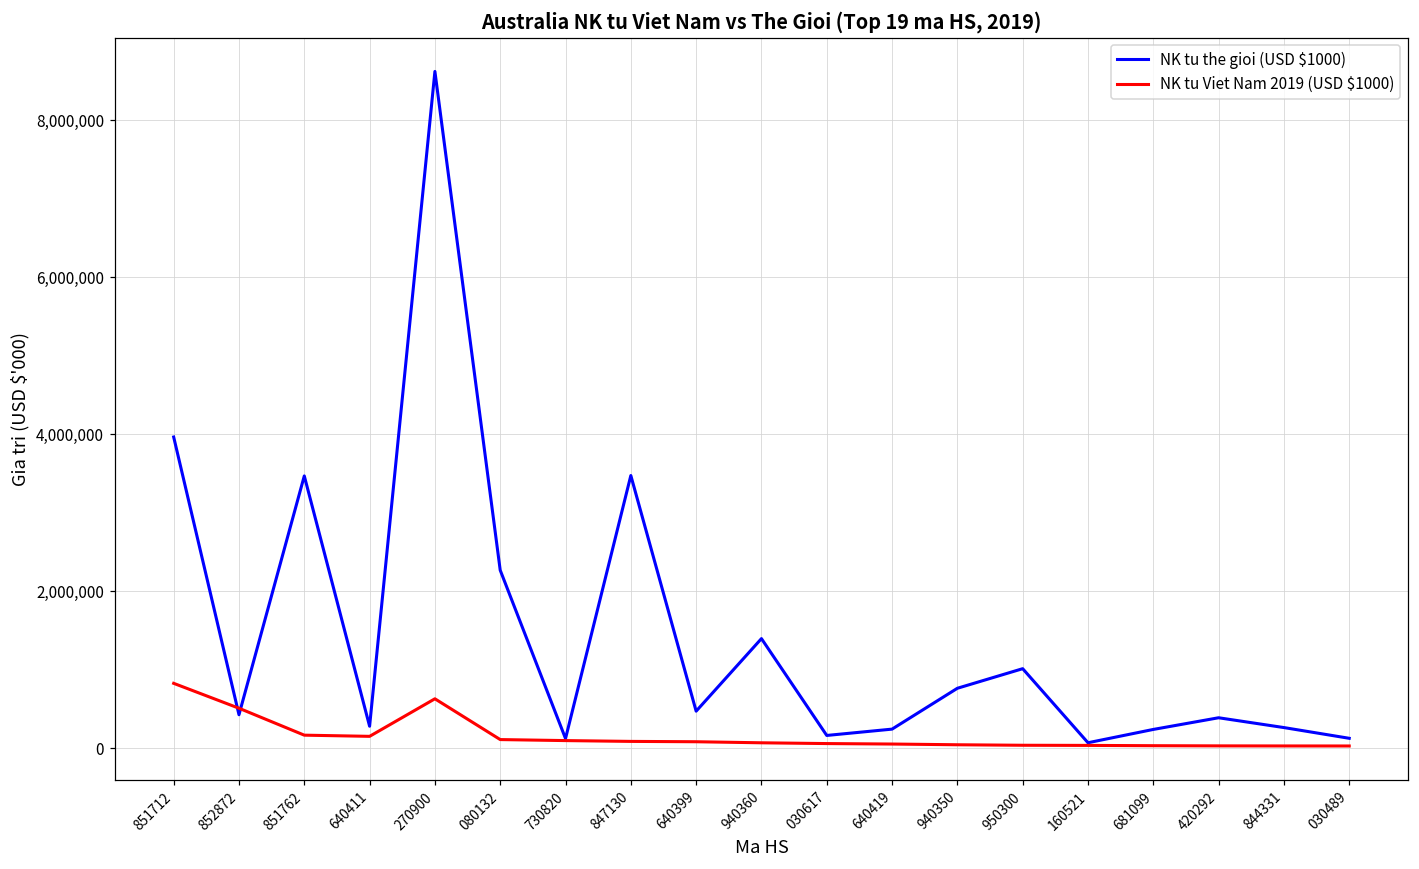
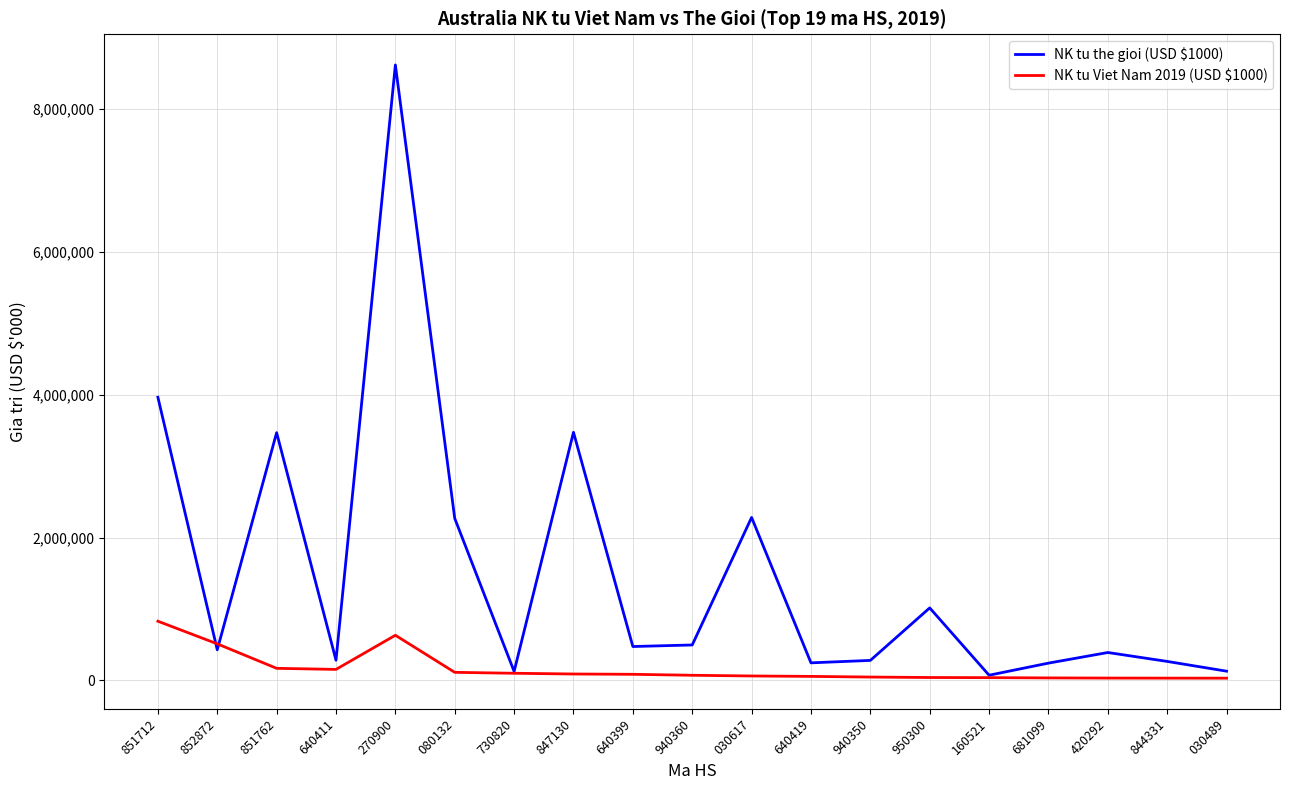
  {
    "NK tu the gioi (USD $1000)": {
      "851712": "4,000,000",
      "852872": "400,000",
      "851762": "3,500,000",
      "640411": "300,000",
      "270900": "8,600,000",
      "080132": "2,300,000",
      "847130": "3,500,000",
      "640399": "500,000",
-     "940360": "1,400,000",
-     "030617": "200,000",
+     "940360": "500,000",
+     "030617": "2,300,000",
      "640419": "200,000",
-     "940350": "800,000",
+     "940350": "300,000",
      "950300": "1,000,000",
      "681099": "200,000",
      "420292": "400,000",
      "844331": "300,000",
      "030489": "100,000"
    },
    "NK tu Viet Nam 2019 (USD $1000)": {
      "851712": "800,000",
      "852872": "500,000",
      "851762": "200,000",
      "640411": "200,000",
      "270900": "600,000",
      "080132": "100,000",
      "847130": "100,000",
      "640399": "100,000",
      "940360": "100,000",
      "030617": "100,000",
      "640419": "100,000",
      "940350": "0",
      "950300": "0",
      "681099": "0",
      "420292": "0",
      "844331": "0",
      "030489": "0"
    }
  }
